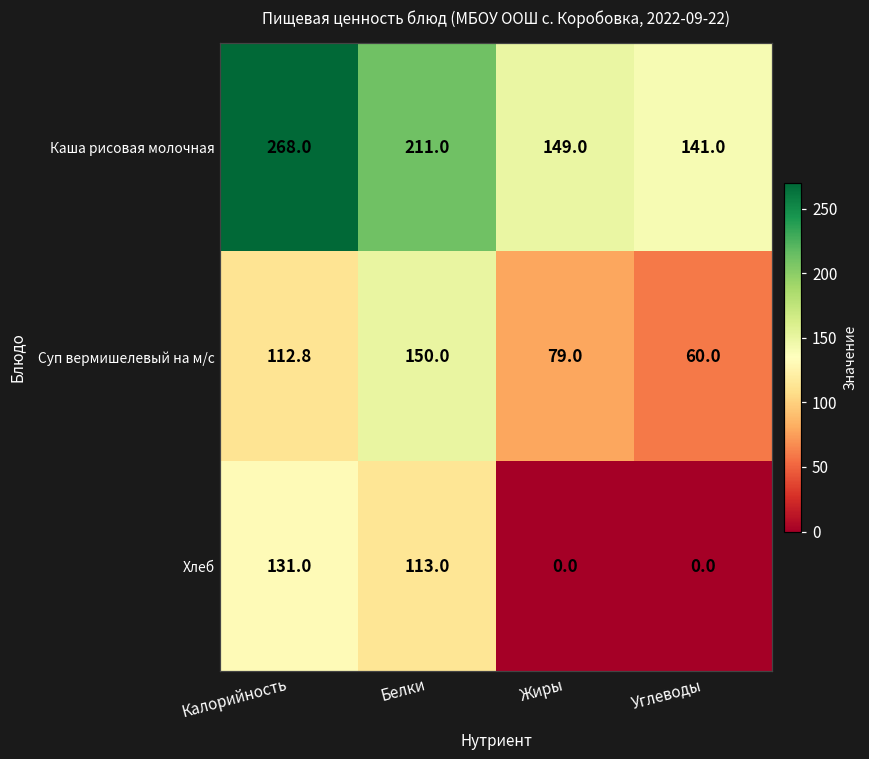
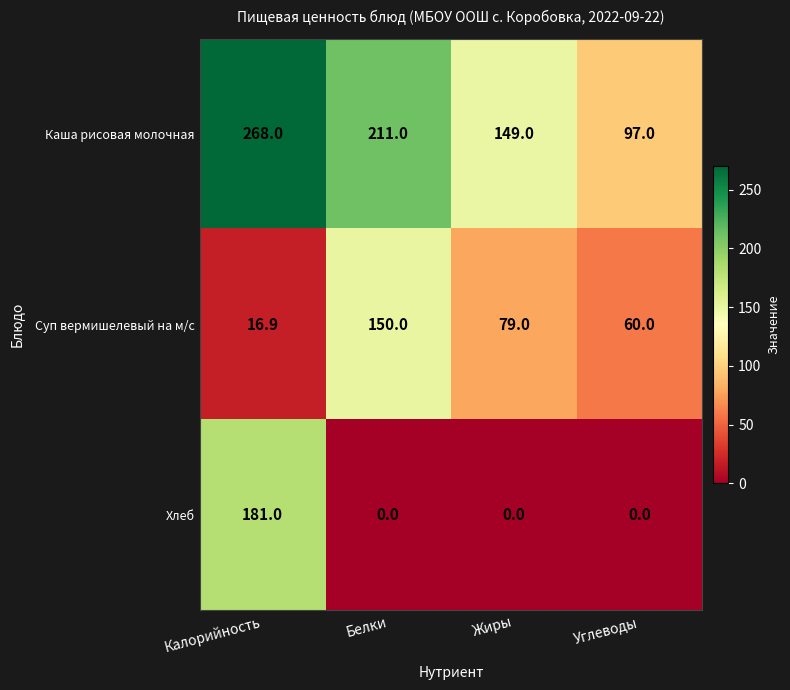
  {
    "Каша рисовая молочная": {
      "Калорийность": 268.0,
      "Белки": 211.0,
      "Жиры": 149.0,
-     "Углеводы": 141.0
+     "Углеводы": 97.0
    },
    "Суп вермишелевый на м/с": {
-     "Калорийность": 112.8,
+     "Калорийность": 16.9,
      "Белки": 150.0,
      "Жиры": 79.0,
      "Углеводы": 60.0
    },
    "Хлеб": {
-     "Калорийность": 131.0,
-     "Белки": 113.0,
+     "Калорийность": 181.0,
+     "Белки": 0.0,
      "Жиры": 0.0,
      "Углеводы": 0.0
    }
  }
